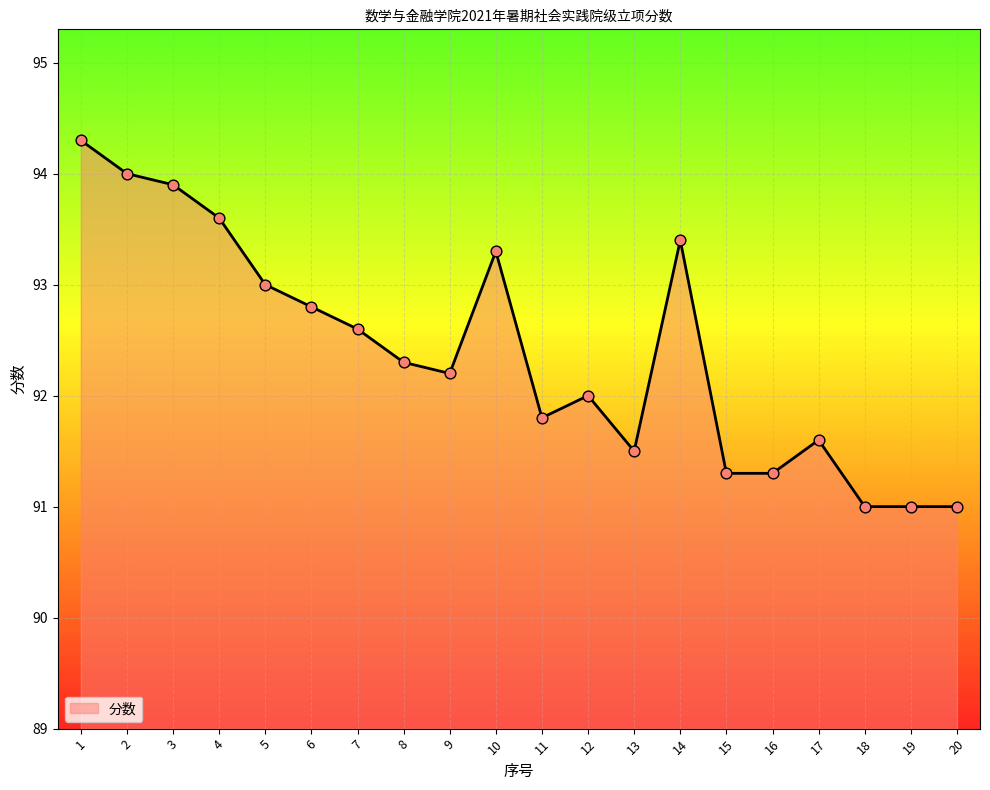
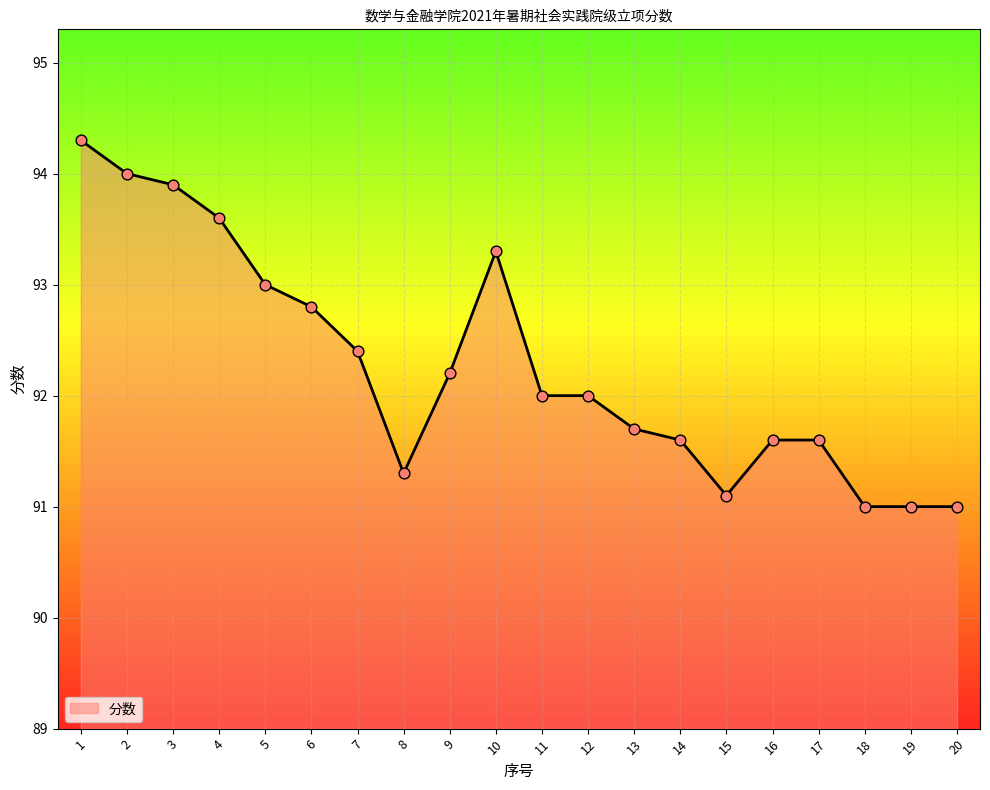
  {
    "1": 94.3,
    "2": 94.0,
    "3": 93.9,
    "4": 93.6,
    "5": 93.0,
    "6": 92.8,
-   "7": 92.6,
-   "8": 92.3,
+   "7": 92.4,
+   "8": 91.3,
    "9": 92.2,
    "10": 93.3,
-   "11": 91.8,
+   "11": 92.0,
    "12": 92.0,
-   "13": 91.5,
-   "14": 93.4,
-   "15": 91.3,
-   "16": 91.3,
+   "13": 91.7,
+   "14": 91.6,
+   "15": 91.1,
+   "16": 91.6,
    "17": 91.6,
    "18": 91.0,
    "19": 91.0,
    "20": 91.0
  }
